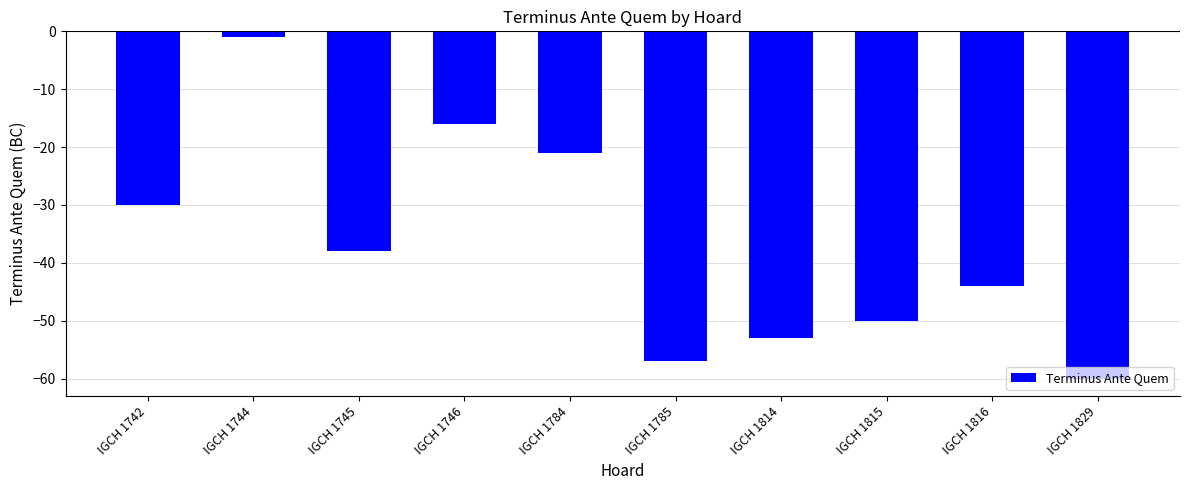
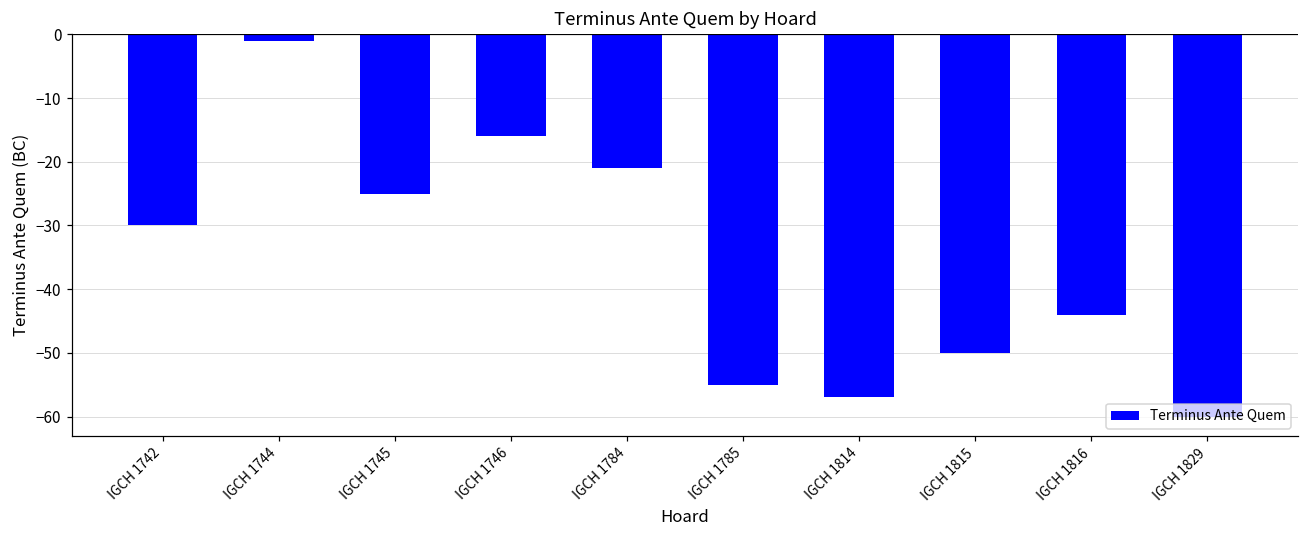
  {
    "IGCH 1742": -30,
    "IGCH 1744": -1,
-   "IGCH 1745": -38,
+   "IGCH 1745": -25,
    "IGCH 1746": -16,
    "IGCH 1784": -21,
-   "IGCH 1785": -57,
-   "IGCH 1814": -53,
+   "IGCH 1785": -55,
+   "IGCH 1814": -57,
    "IGCH 1815": -50,
    "IGCH 1816": -44
  }
